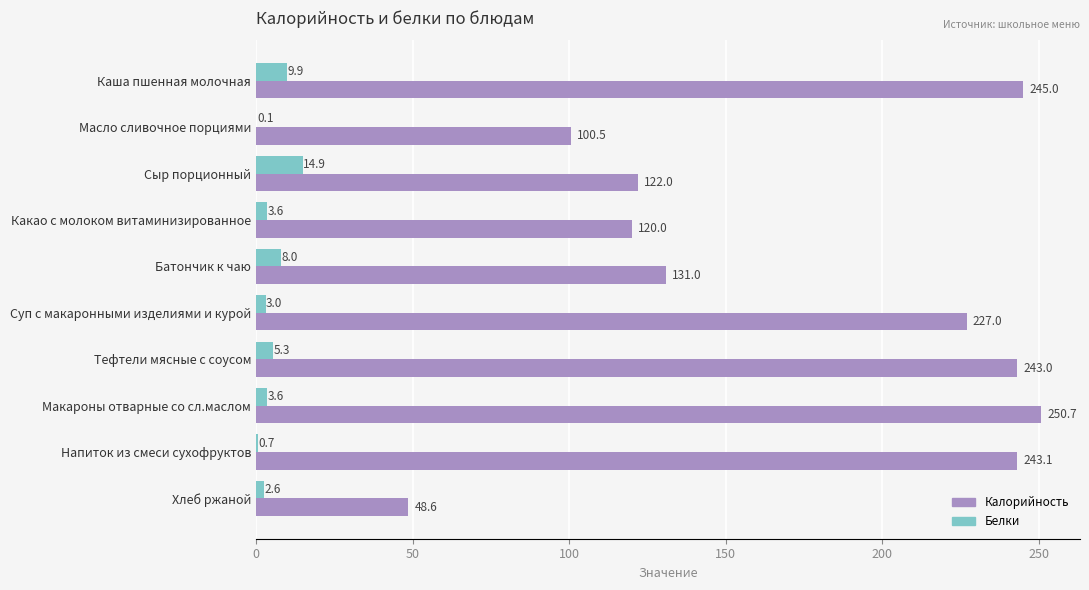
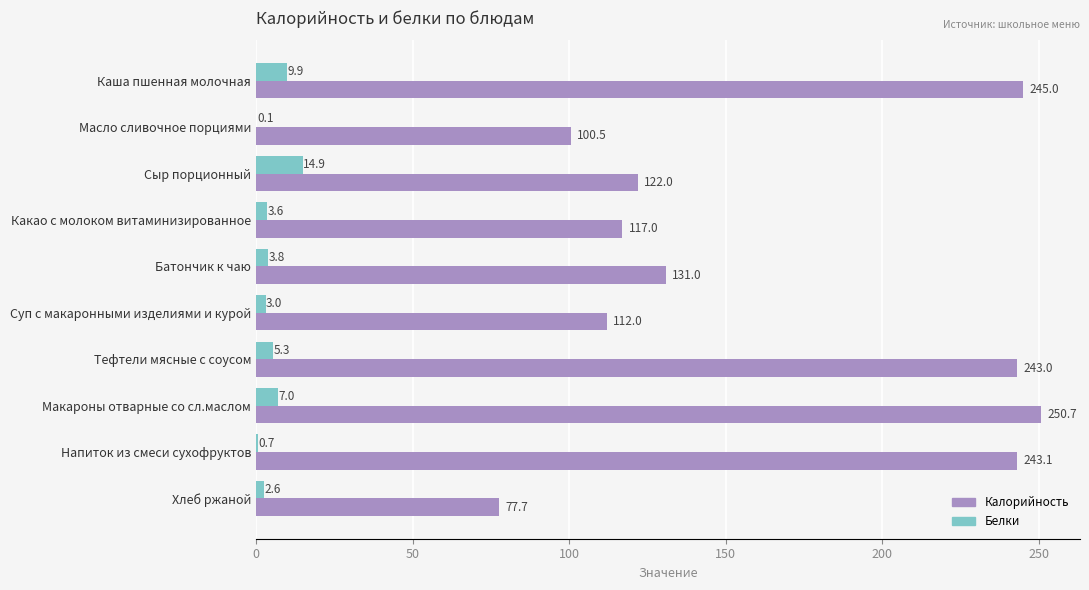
  {
    "Калорийность": {
      "Каша пшенная молочная": 245.0,
      "Масло сливочное порциями": 100.5,
      "Сыр порционный": 122.0,
-     "Какао с молоком витаминизированное": 120.0,
+     "Какао с молоком витаминизированное": 117.0,
      "Батончик к чаю": 131.0,
-     "Суп с макаронными изделиями и курой": 227.0,
+     "Суп с макаронными изделиями и курой": 112.0,
      "Тефтели мясные с соусом": 243.0,
      "Макароны отварные со сл.маслом": 250.7,
      "Напиток из смеси сухофруктов": 243.1,
-     "Хлеб ржаной": 48.6
+     "Хлеб ржаной": 77.7
    },
    "Белки": {
      "Каша пшенная молочная": 9.9,
      "Масло сливочное порциями": 0.1,
      "Сыр порционный": 14.9,
      "Какао с молоком витаминизированное": 3.6,
-     "Батончик к чаю": 8.0,
+     "Батончик к чаю": 3.8,
      "Суп с макаронными изделиями и курой": 3.0,
      "Тефтели мясные с соусом": 5.3,
-     "Макароны отварные со сл.маслом": 3.6,
+     "Макароны отварные со сл.маслом": 7.0,
      "Напиток из смеси сухофруктов": 0.7,
      "Хлеб ржаной": 2.6
    }
  }
